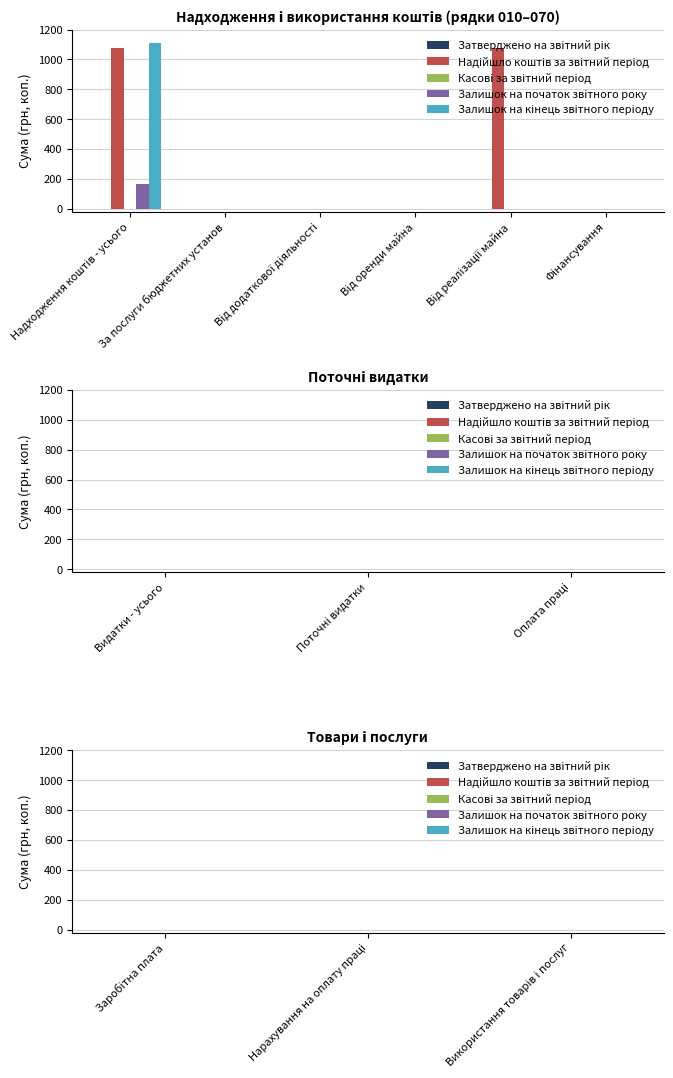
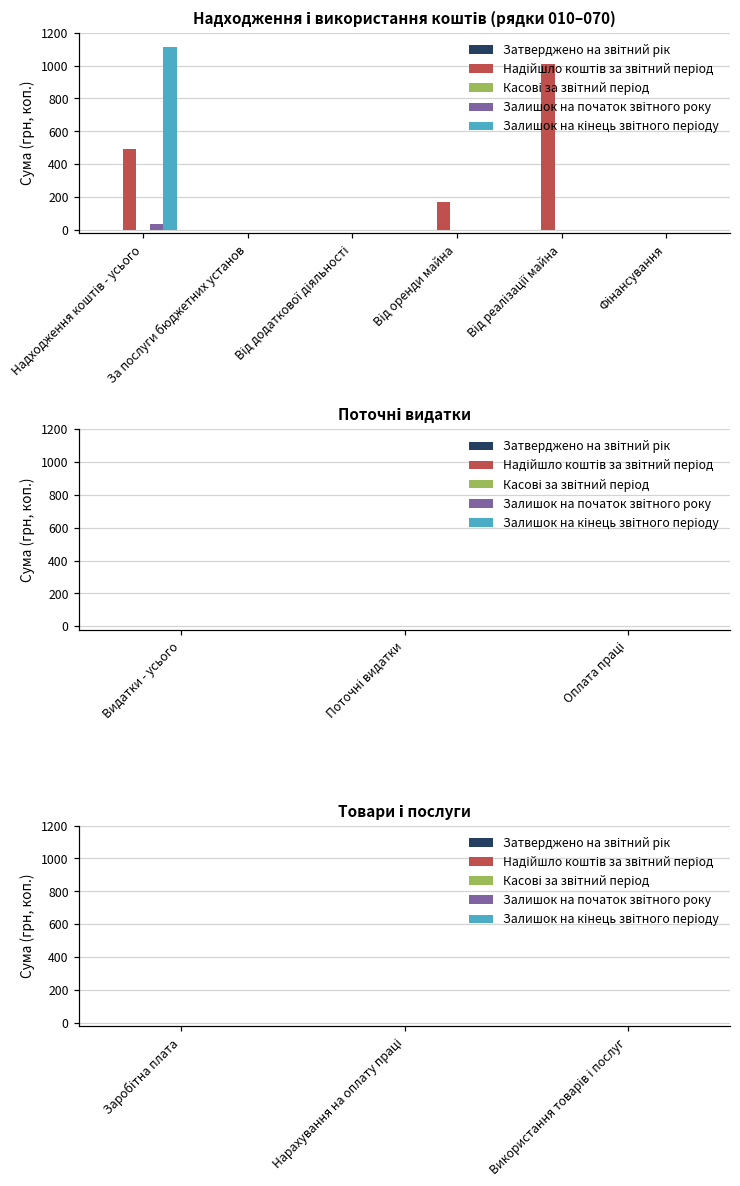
  {
    "Надходження і використання коштів (рядки 010–070)": {
      "Затверджено на звітний рік": {
        "Надходження коштів - усього": 0,
        "За послуги бюджетних установ": 0,
        "Від додаткової діяльності": 0,
        "Від оренди майна": 0,
        "Від реалізації майна": 0,
        "Фінансування": 0
      },
      "Надійшло коштів за звітний період": {
-       "Надходження коштів - усього": 1080,
+       "Надходження коштів - усього": 490,
        "За послуги бюджетних установ": 0,
        "Від додаткової діяльності": 0,
-       "Від оренди майна": 0,
-       "Від реалізації майна": 1080,
+       "Від оренди майна": 170,
+       "Від реалізації майна": 1010,
        "Фінансування": 0
      },
      "Касові за звітний період": {
        "Надходження коштів - усього": 0,
        "За послуги бюджетних установ": 0,
        "Від додаткової діяльності": 0,
        "Від оренди майна": 0,
        "Від реалізації майна": 0,
        "Фінансування": 0
      },
      "Залишок на початок звітного року": {
-       "Надходження коштів - усього": 160,
+       "Надходження коштів - усього": 40,
        "За послуги бюджетних установ": 0,
        "Від додаткової діяльності": 0,
        "Від оренди майна": 0,
        "Від реалізації майна": 0,
        "Фінансування": 0
      },
      "Залишок на кінець звітного періоду": {
        "Надходження коштів - усього": 1110,
        "За послуги бюджетних установ": 0,
        "Від додаткової діяльності": 0,
        "Від оренди майна": 0,
        "Від реалізації майна": 0,
        "Фінансування": 0
      }
    },
    "Поточні видатки": {
      "Затверджено на звітний рік": {
        "Видатки - усього": 0,
        "Поточні видатки": 0,
        "Оплата праці": 0
      },
      "Надійшло коштів за звітний період": {
        "Видатки - усього": 0,
        "Поточні видатки": 0,
        "Оплата праці": 0
      },
      "Касові за звітний період": {
        "Видатки - усього": 0,
        "Поточні видатки": 0,
        "Оплата праці": 0
      },
      "Залишок на початок звітного року": {
        "Видатки - усього": 0,
        "Поточні видатки": 0,
        "Оплата праці": 0
      },
      "Залишок на кінець звітного періоду": {
        "Видатки - усього": 0,
        "Поточні видатки": 0,
        "Оплата праці": 0
      }
    },
    "Товари і послуги": {
      "Затверджено на звітний рік": {
        "Заробітна плата": 0,
        "Нарахування на оплату праці": 0,
        "Використання товарів і послуг": 0
      },
      "Надійшло коштів за звітний період": {
        "Заробітна плата": 0,
        "Нарахування на оплату праці": 0,
        "Використання товарів і послуг": 0
      },
      "Касові за звітний період": {
        "Заробітна плата": 0,
        "Нарахування на оплату праці": 0,
        "Використання товарів і послуг": 0
      },
      "Залишок на початок звітного року": {
        "Заробітна плата": 0,
        "Нарахування на оплату праці": 0,
        "Використання товарів і послуг": 0
      },
      "Залишок на кінець звітного періоду": {
        "Заробітна плата": 0,
        "Нарахування на оплату праці": 0,
        "Використання товарів і послуг": 0
      }
    }
  }
